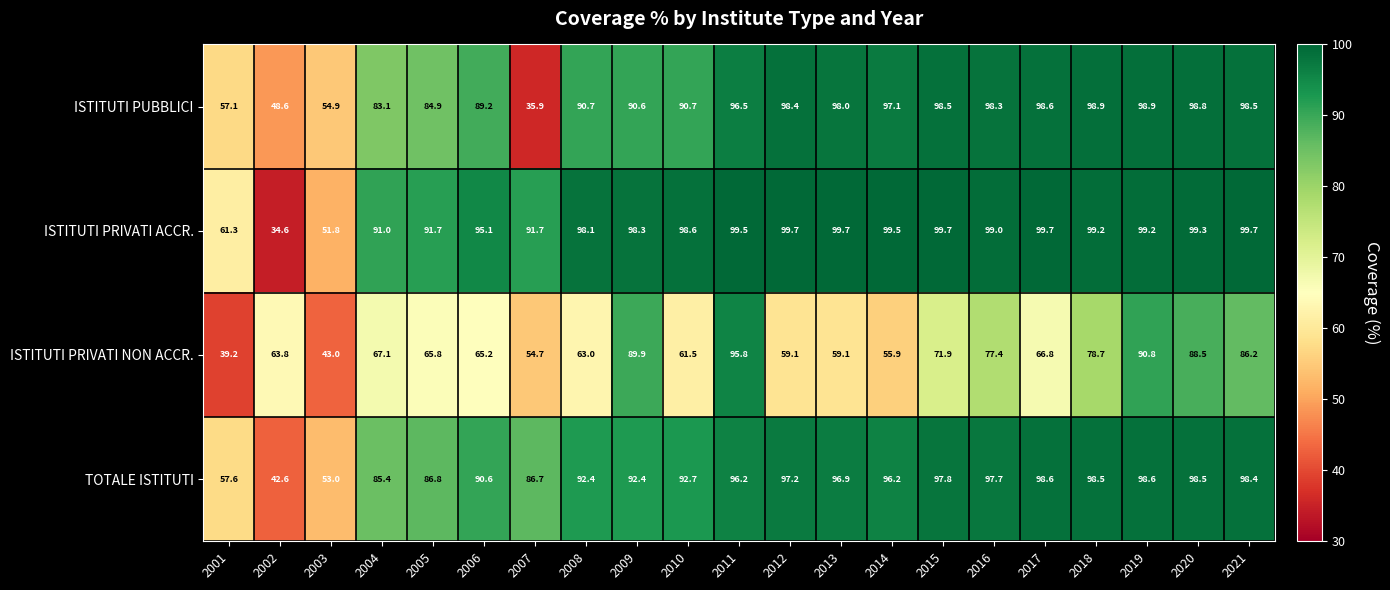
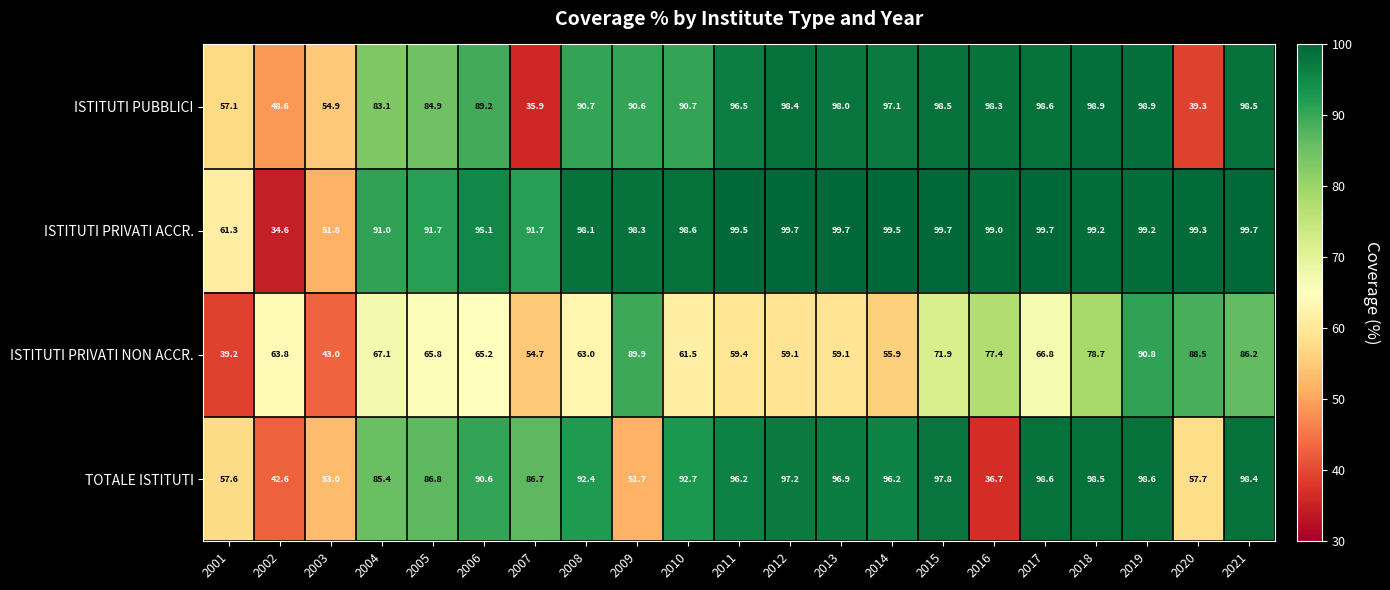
  {
    "ISTITUTI PUBBLICI": {
      "2001": 57.1,
      "2002": 48.6,
      "2003": 54.9,
      "2004": 83.1,
      "2005": 84.9,
      "2006": 89.2,
      "2007": 35.9,
      "2008": 90.7,
      "2009": 90.6,
      "2010": 90.7,
      "2011": 96.5,
      "2012": 98.4,
      "2013": 98.0,
      "2014": 97.1,
      "2015": 98.5,
      "2016": 98.3,
      "2017": 98.6,
      "2018": 98.9,
      "2019": 98.9,
-     "2020": 98.8,
+     "2020": 39.3,
      "2021": 98.5
    },
    "ISTITUTI PRIVATI ACCR.": {
      "2001": 61.3,
      "2002": 34.6,
      "2003": 51.8,
      "2004": 91.0,
      "2005": 91.7,
      "2006": 95.1,
      "2007": 91.7,
      "2008": 98.1,
      "2009": 98.3,
      "2010": 98.6,
      "2011": 99.5,
      "2012": 99.7,
      "2013": 99.7,
      "2014": 99.5,
      "2015": 99.7,
      "2016": 99.0,
      "2017": 99.7,
      "2018": 99.2,
      "2019": 99.2,
      "2020": 99.3,
      "2021": 99.7
    },
    "ISTITUTI PRIVATI NON ACCR.": {
      "2001": 39.2,
      "2002": 63.8,
      "2003": 43.0,
      "2004": 67.1,
      "2005": 65.8,
      "2006": 65.2,
      "2007": 54.7,
      "2008": 63.0,
      "2009": 89.9,
      "2010": 61.5,
-     "2011": 95.8,
+     "2011": 59.4,
      "2012": 59.1,
      "2013": 59.1,
      "2014": 55.9,
      "2015": 71.9,
      "2016": 77.4,
      "2017": 66.8,
      "2018": 78.7,
      "2019": 90.8,
      "2020": 88.5,
      "2021": 86.2
    },
    "TOTALE ISTITUTI": {
      "2001": 57.6,
      "2002": 42.6,
      "2003": 53.0,
      "2004": 85.4,
      "2005": 86.8,
      "2006": 90.6,
      "2007": 86.7,
      "2008": 92.4,
-     "2009": 92.4,
+     "2009": 51.7,
      "2010": 92.7,
      "2011": 96.2,
      "2012": 97.2,
      "2013": 96.9,
      "2014": 96.2,
      "2015": 97.8,
-     "2016": 97.7,
+     "2016": 36.7,
      "2017": 98.6,
      "2018": 98.5,
      "2019": 98.6,
-     "2020": 98.5,
+     "2020": 57.7,
      "2021": 98.4
    }
  }
